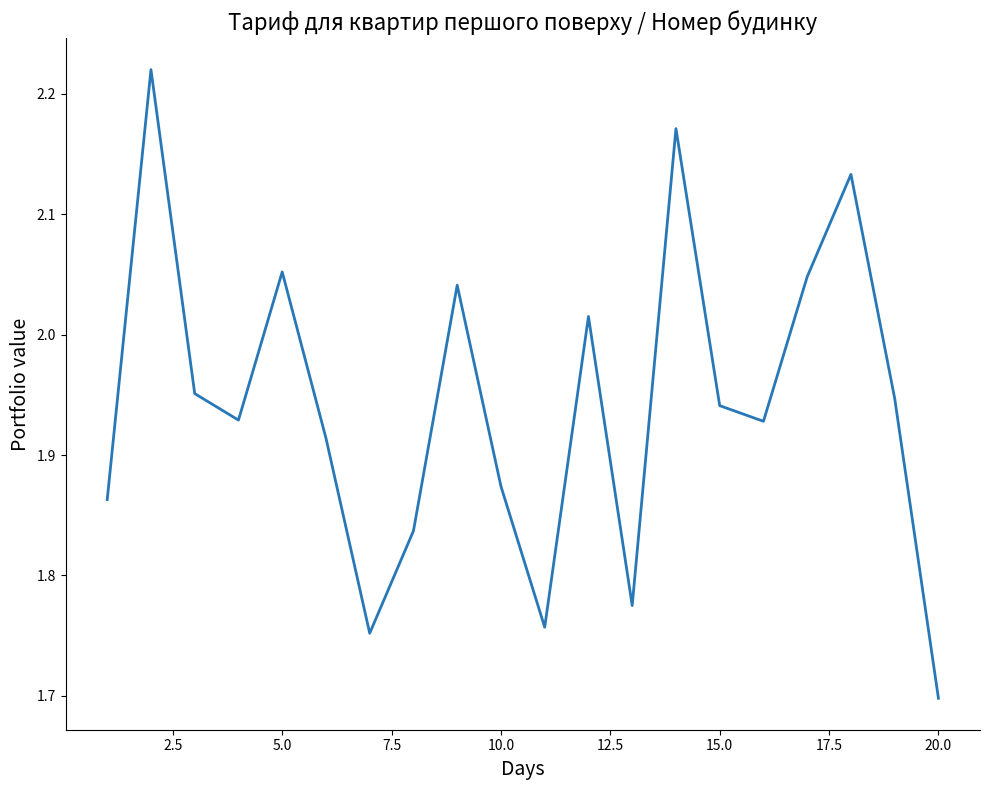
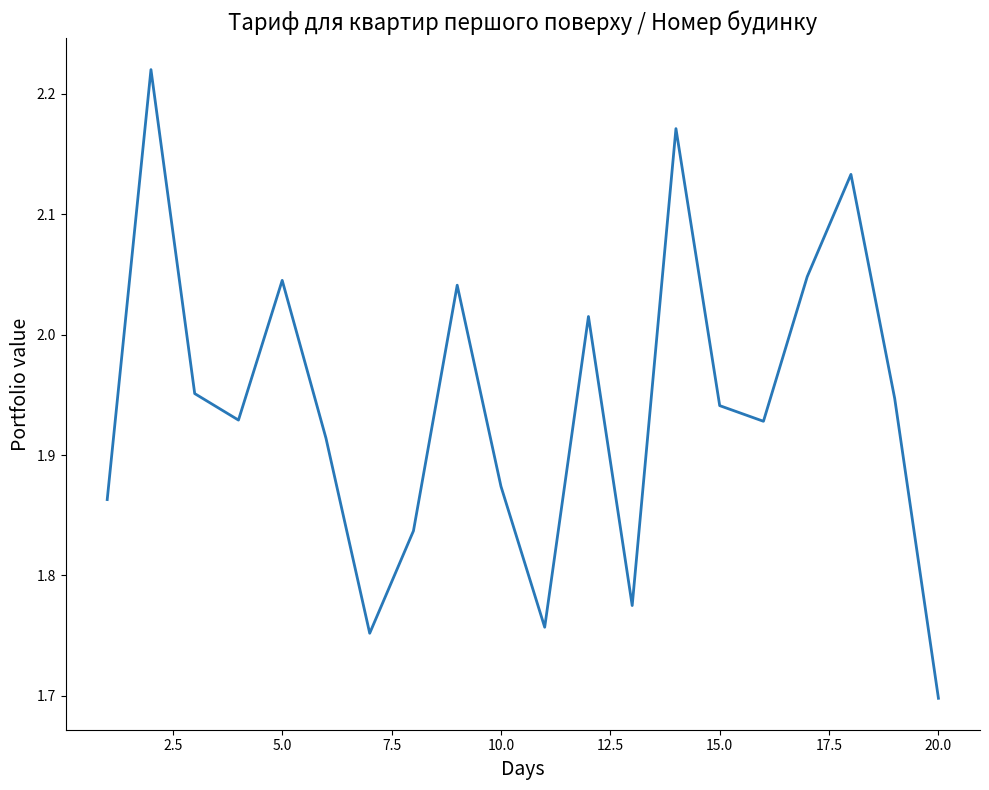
  {
-   "5.0": 2.052,
+   "5.0": 2.045,
    "10.0": 1.874,
    "15.0": 1.941,
    "20.0": 1.698
  }
